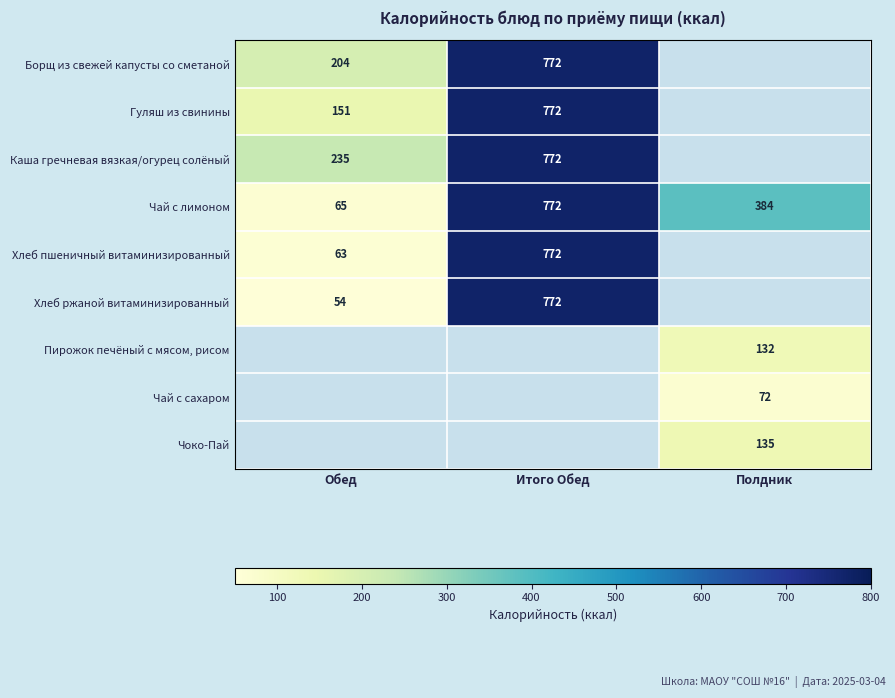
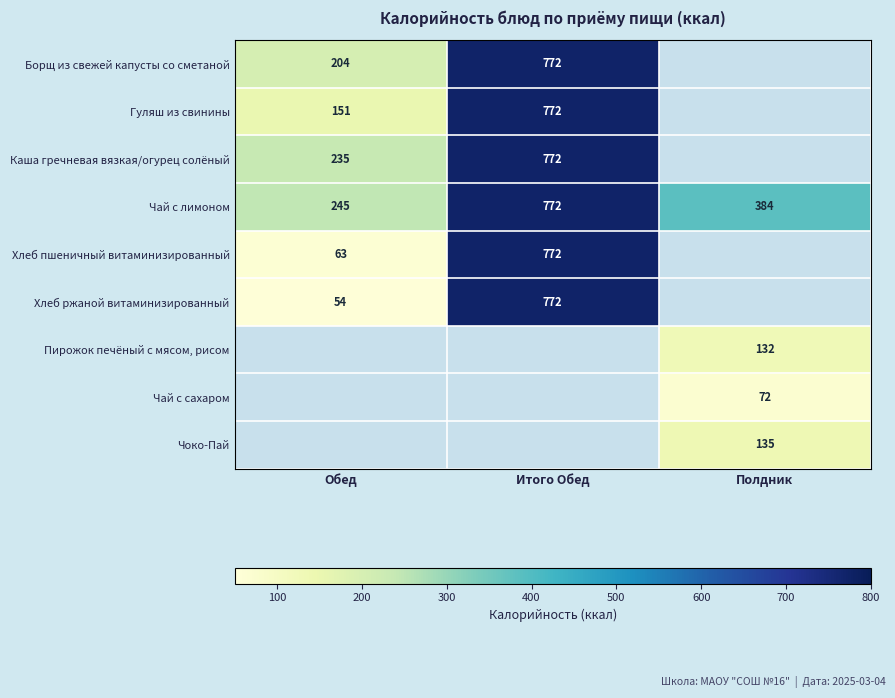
  {
    "Борщ из свежей капусты со сметаной": {
      "Обед": 204,
      "Итого Обед": 772
    },
    "Гуляш из свинины": {
      "Обед": 151,
      "Итого Обед": 772
    },
    "Каша гречневая вязкая/огурец солёный": {
      "Обед": 235,
      "Итого Обед": 772
    },
    "Чай с лимоном": {
-     "Обед": 65,
+     "Обед": 245,
      "Итого Обед": 772,
      "Полдник": 384
    },
    "Хлеб пшеничный витаминизированный": {
      "Обед": 63,
      "Итого Обед": 772
    },
    "Хлеб ржаной витаминизированный": {
      "Обед": 54,
      "Итого Обед": 772
    },
    "Пирожок печёный с мясом, рисом": {
      "Полдник": 132
    },
    "Чай с сахаром": {
      "Полдник": 72
    },
    "Чоко-Пай": {
      "Полдник": 135
    }
  }
